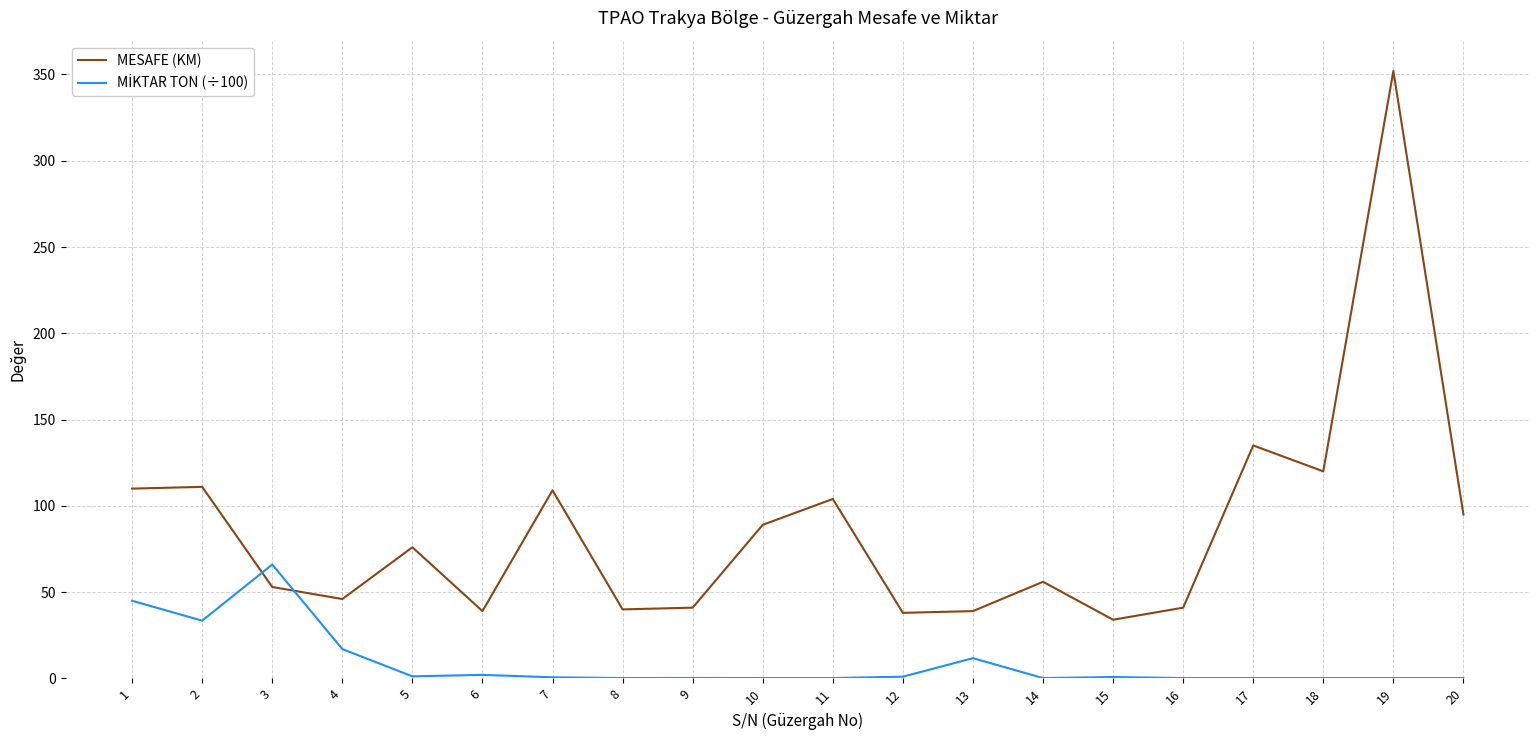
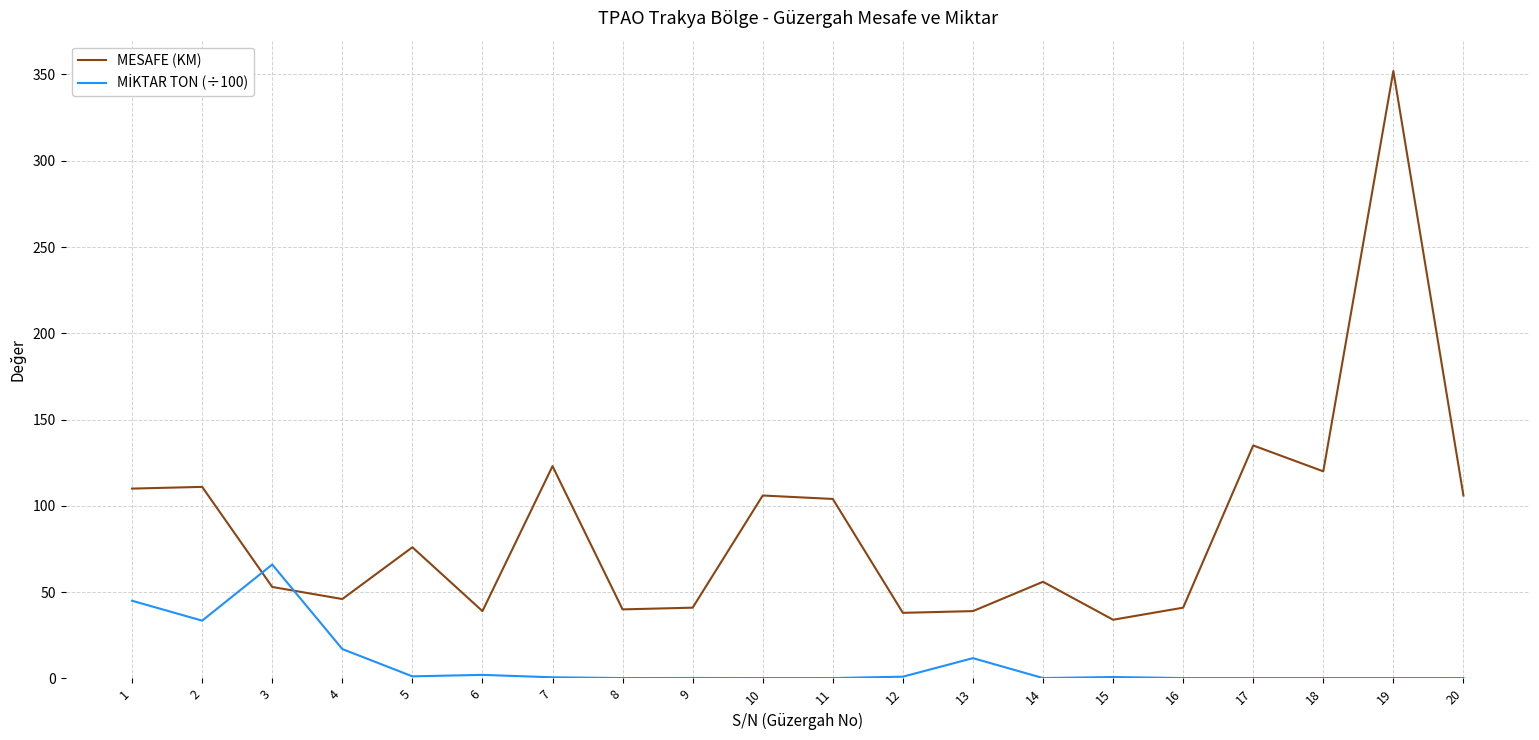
  {
    "MESAFE (KM)": {
      "1": 110,
      "2": 111,
      "3": 53,
      "4": 46,
      "5": 76,
      "6": 39,
-     "7": 109,
+     "7": 123,
      "8": 40,
      "9": 41,
-     "10": 89,
+     "10": 106,
      "11": 104,
      "12": 38,
      "13": 39,
      "14": 56,
      "15": 34,
      "16": 41,
      "17": 135,
      "18": 120,
      "19": 352,
-     "20": 95
+     "20": 106
    },
    "MİKTAR TON (÷100)": {
      "1": 45,
      "2": 33,
      "3": 66,
      "4": 17,
      "5": 1,
      "6": 2,
      "7": 1,
      "8": 0,
      "9": 0,
      "10": 0,
      "11": 0,
      "12": 1,
      "13": 12,
      "14": 0,
      "15": 1,
      "16": 0,
      "17": 0,
      "18": 0,
      "19": 0,
      "20": 0
    }
  }
